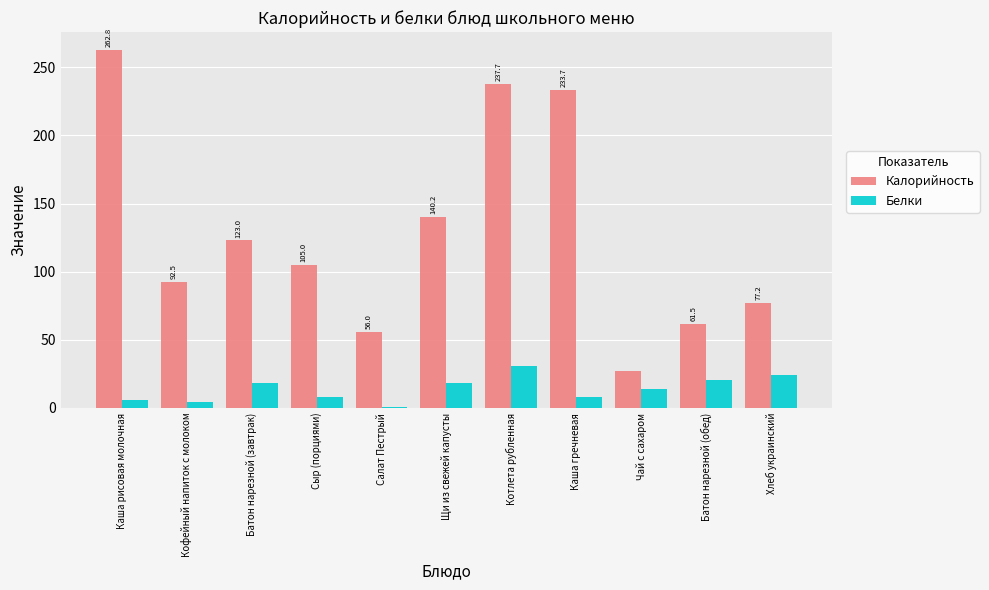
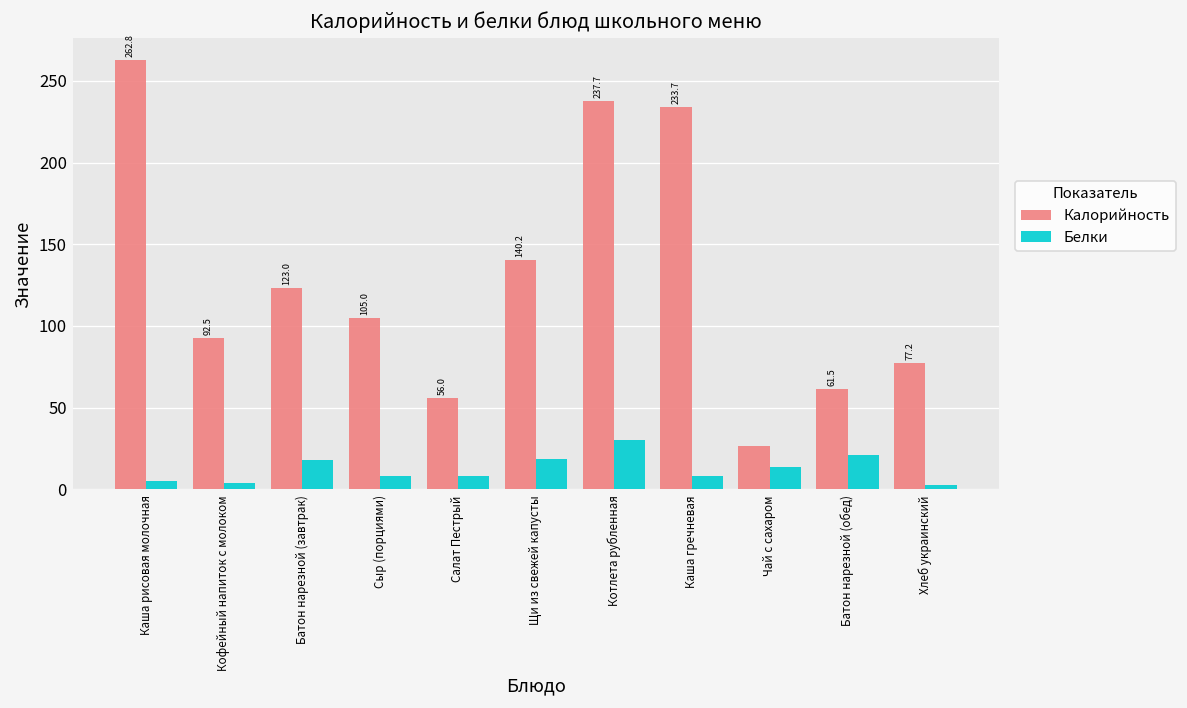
  {
    "Калорийность": {
      "Каша рисовая молочная": 262.8,
      "Кофейный напиток с молоком": 92.5,
      "Батон нарезной (завтрак)": 123.0,
      "Сыр (порциями)": 105.0,
      "Салат Пестрый": 56.0,
      "Щи из свежей капусты": 140.2,
      "Котлета рубленная": 237.7,
      "Каша гречневая": 233.7,
      "Батон нарезной (обед)": 61.5,
      "Хлеб украинский": 77.2
    },
    "Белки": {
      "Каша рисовая молочная": 5,
      "Кофейный напиток с молоком": 4,
      "Батон нарезной (завтрак)": 18,
      "Сыр (порциями)": 8,
-     "Салат Пестрый": 1,
+     "Салат Пестрый": 8,
      "Щи из свежей капусты": 18,
      "Котлета рубленная": 30,
      "Каша гречневая": 8,
      "Чай с сахаром": 14,
      "Батон нарезной (обед)": 21,
-     "Хлеб украинский": 24
+     "Хлеб украинский": 3
    }
  }
